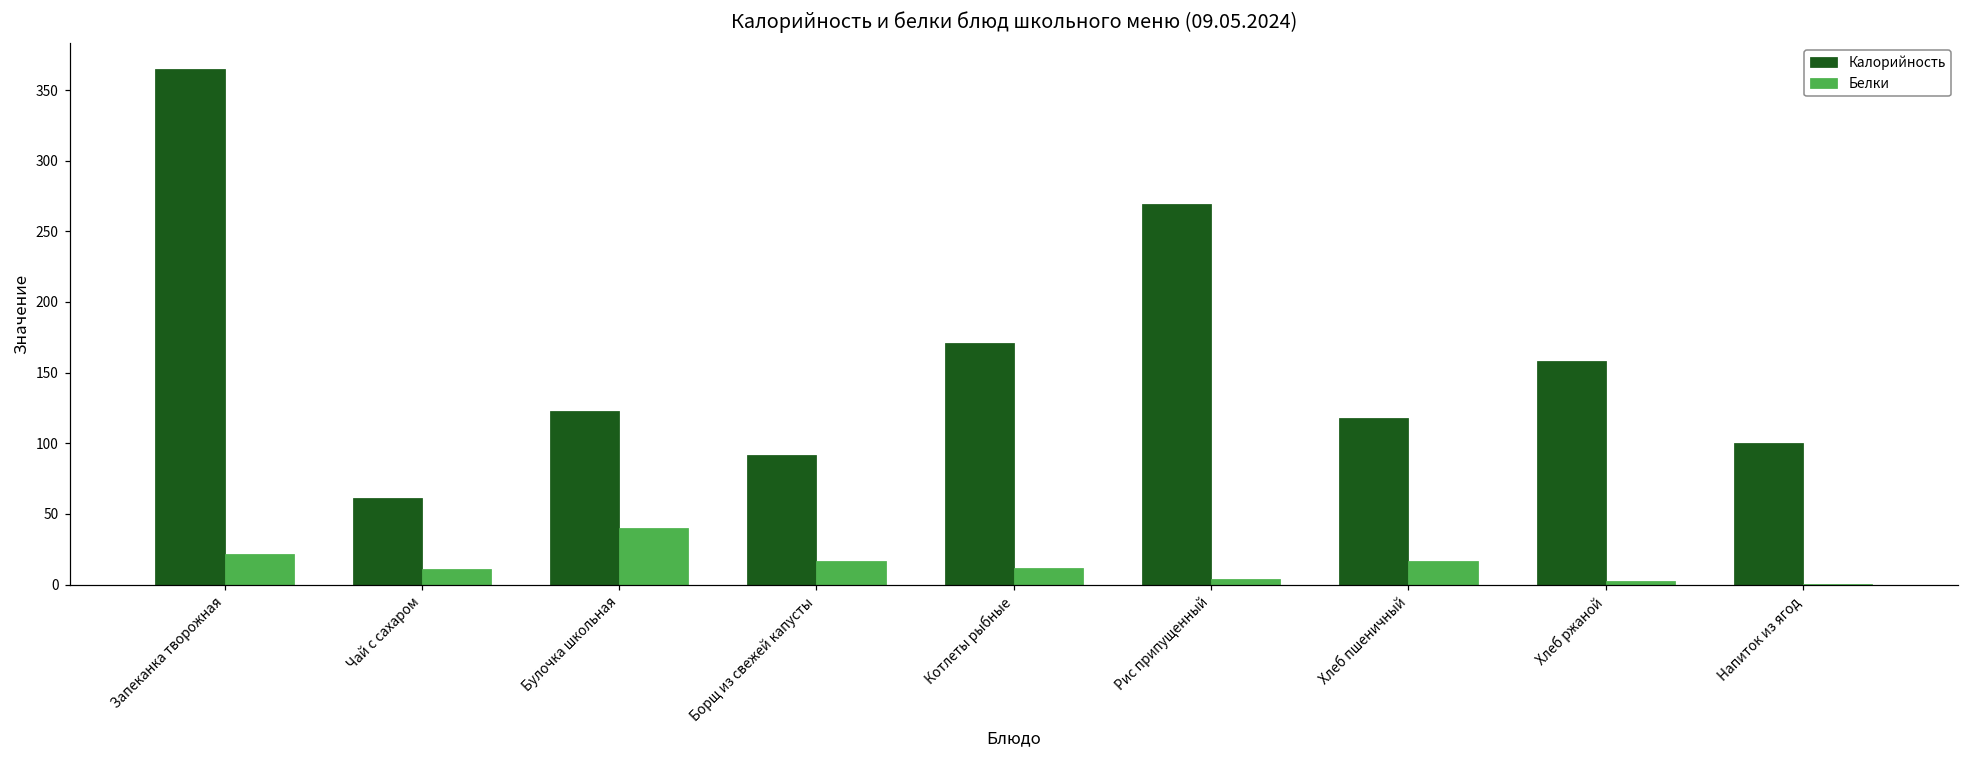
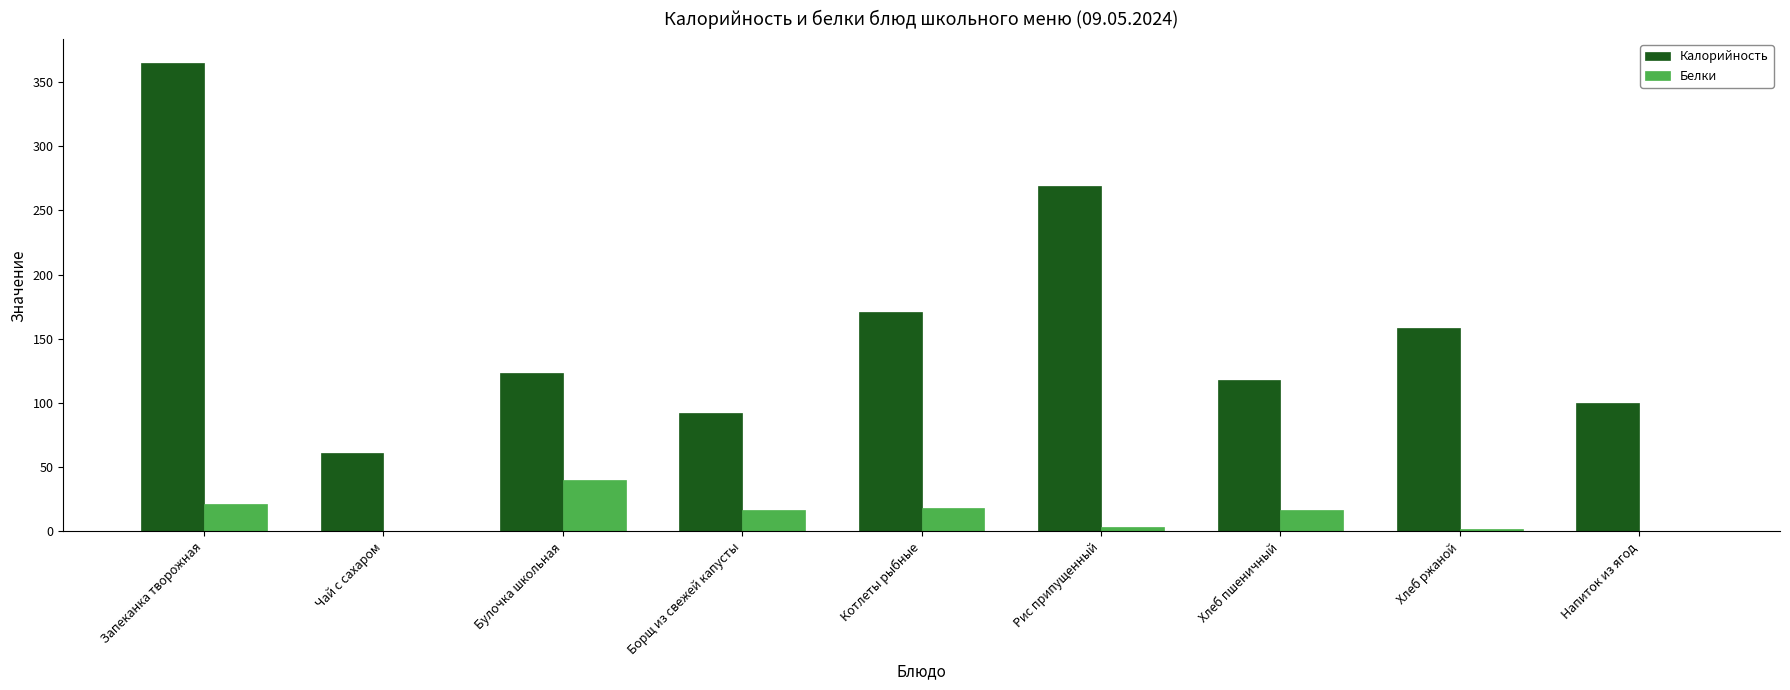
  {
    "Калорийность": {
      "Запеканка творожная": 365,
      "Чай с сахаром": 61,
      "Булочка школьная": 123,
      "Борщ из свежей капусты": 92,
      "Котлеты рыбные": 171,
      "Рис припущенный": 269,
      "Хлеб пшеничный": 118,
      "Хлеб ржаной": 158,
      "Напиток из ягод": 100
    },
    "Белки": {
      "Запеканка творожная": 22,
-     "Чай с сахаром": 11,
+     "Чай с сахаром": 0,
      "Булочка школьная": 40,
      "Борщ из свежей капусты": 17,
-     "Котлеты рыбные": 12,
+     "Котлеты рыбные": 18,
      "Рис припущенный": 4,
      "Хлеб пшеничный": 17,
      "Хлеб ржаной": 2
    }
  }
